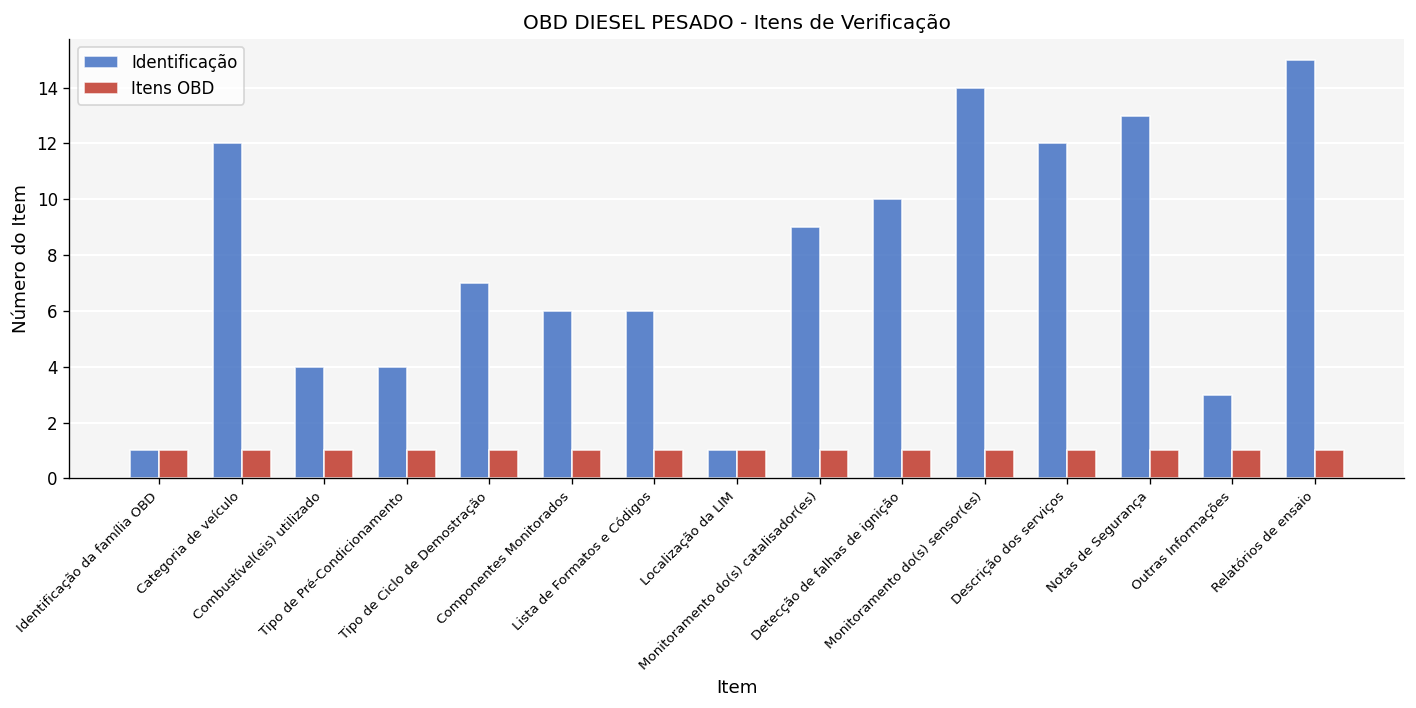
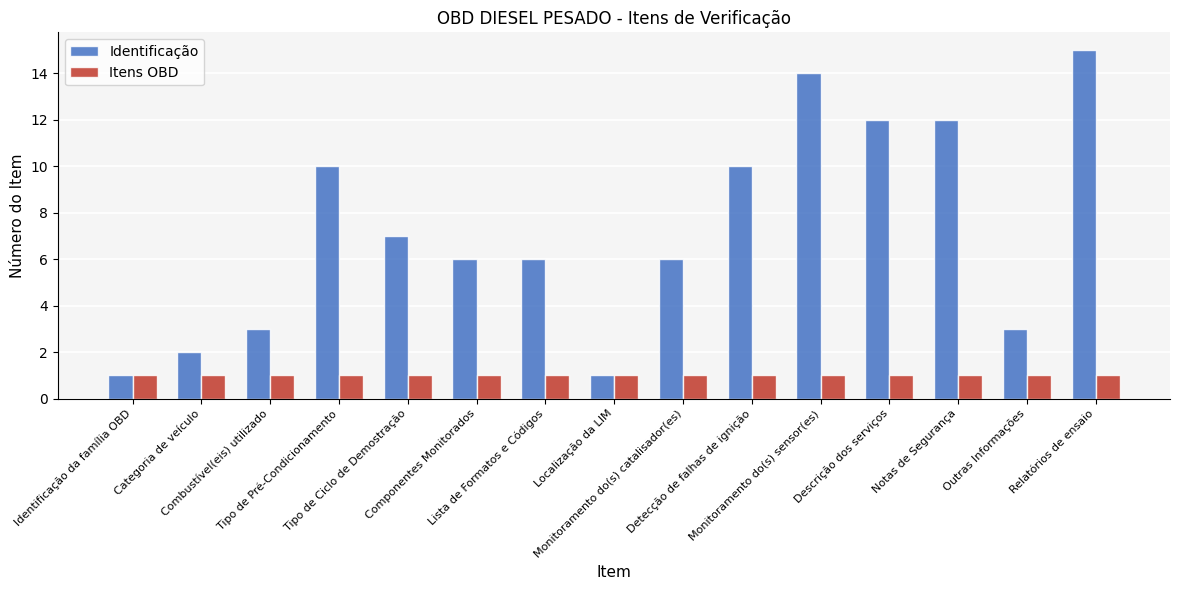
  {
    "Identificação": {
      "Identificação da família OBD": 1,
-     "Categoria de veículo": 12,
-     "Combustível(eis) utilizado": 4,
-     "Tipo de Pré-Condicionamento": 4,
+     "Categoria de veículo": 2,
+     "Combustível(eis) utilizado": 3,
+     "Tipo de Pré-Condicionamento": 10,
      "Tipo de Ciclo de Demostração": 7,
      "Componentes Monitorados": 6,
      "Lista de Formatos e Códigos": 6,
      "Localização da LIM": 1,
-     "Monitoramento do(s) catalisador(es)": 9,
+     "Monitoramento do(s) catalisador(es)": 6,
      "Detecção de falhas de ignição": 10,
      "Monitoramento do(s) sensor(es)": 14,
      "Descrição dos serviços": 12,
-     "Notas de Segurança": 13,
+     "Notas de Segurança": 12,
      "Outras Informações": 3,
      "Relatórios de ensaio": 15
    },
    "Itens OBD": {
      "Identificação da família OBD": 1,
      "Categoria de veículo": 1,
      "Combustível(eis) utilizado": 1,
      "Tipo de Pré-Condicionamento": 1,
      "Tipo de Ciclo de Demostração": 1,
      "Componentes Monitorados": 1,
      "Lista de Formatos e Códigos": 1,
      "Localização da LIM": 1,
      "Monitoramento do(s) catalisador(es)": 1,
      "Detecção de falhas de ignição": 1,
      "Monitoramento do(s) sensor(es)": 1,
      "Descrição dos serviços": 1,
      "Notas de Segurança": 1,
      "Outras Informações": 1,
      "Relatórios de ensaio": 1
    }
  }
